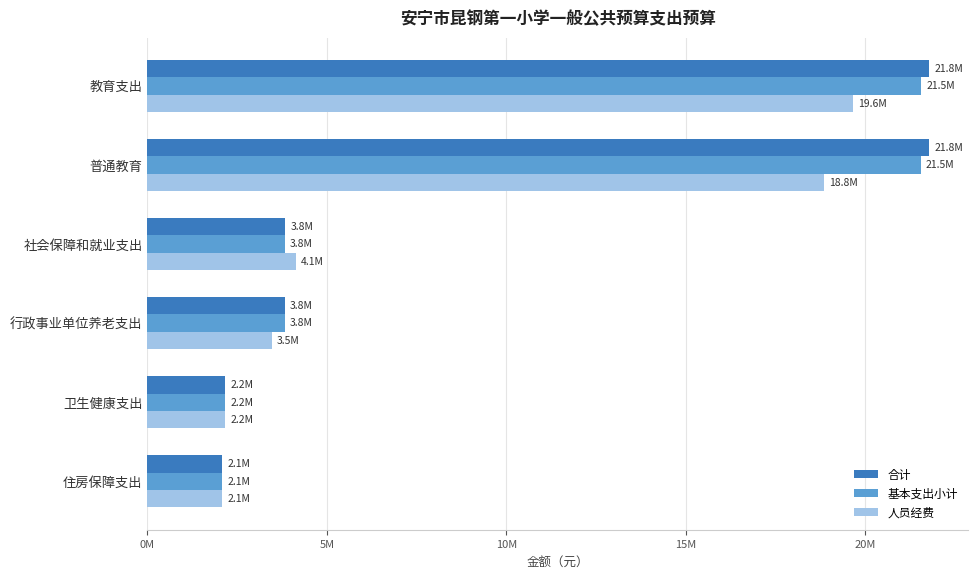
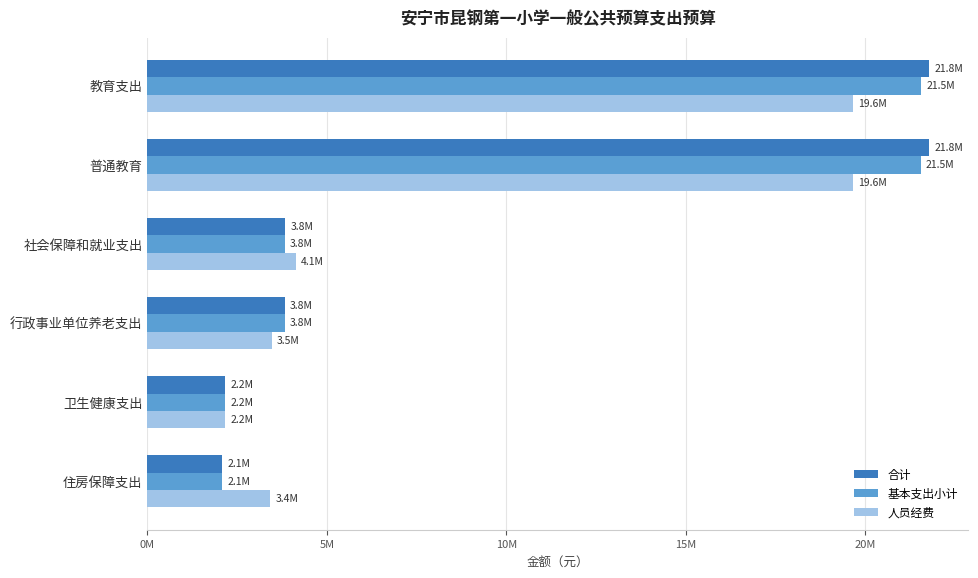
  {
    "人员经费": {
      "教育支出": "19.6M",
-     "普通教育": "18.8M",
+     "普通教育": "19.6M",
      "社会保障和就业支出": "4.1M",
      "行政事业单位养老支出": "3.5M",
      "卫生健康支出": "2.2M",
-     "住房保障支出": "2.1M"
+     "住房保障支出": "3.4M"
    }
  }
